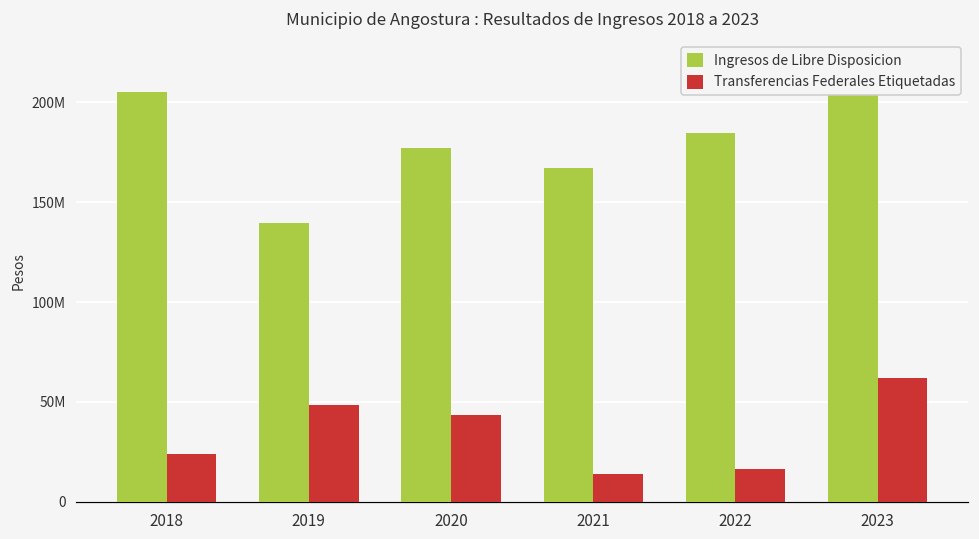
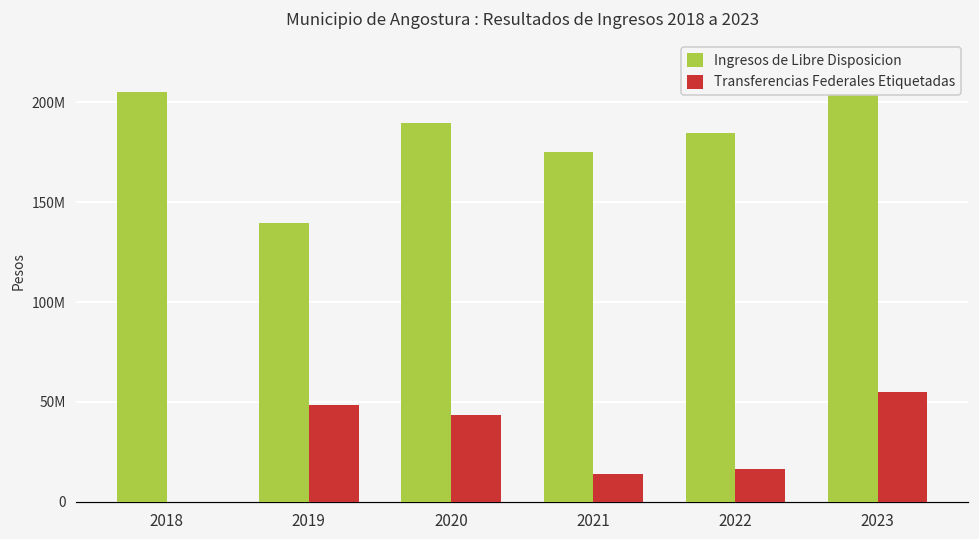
  {
    "Ingresos de Libre Disposicion": {
      "2018": 205000000,
      "2019": 140000000,
-     "2020": 177000000,
-     "2021": 167000000,
+     "2020": 190000000,
+     "2021": 175000000,
      "2022": 185000000
    },
    "Transferencias Federales Etiquetadas": {
-     "2018": 24000000,
+     "2018": 0,
      "2019": 49000000,
      "2020": 43000000,
      "2021": 14000000,
      "2022": 17000000,
-     "2023": 62000000
+     "2023": 55000000
    }
  }
